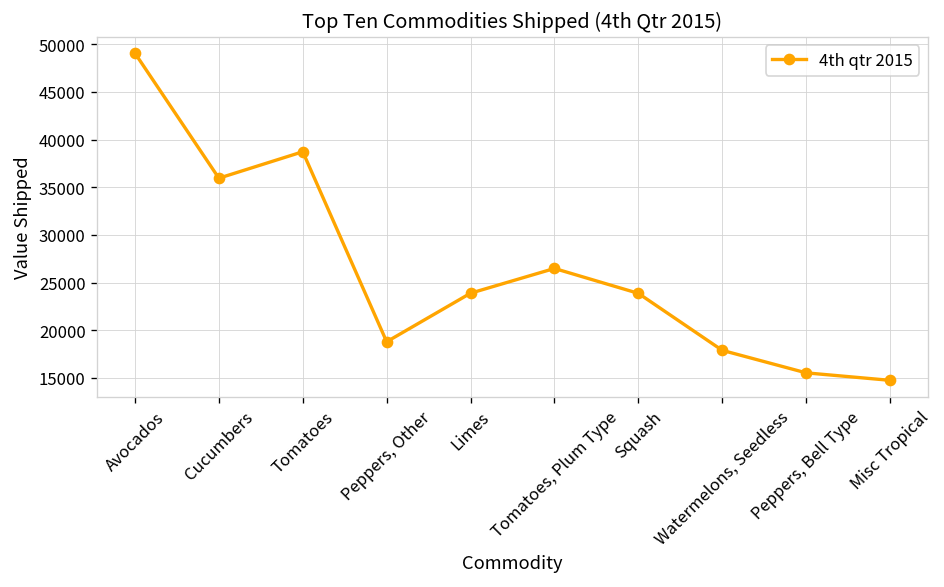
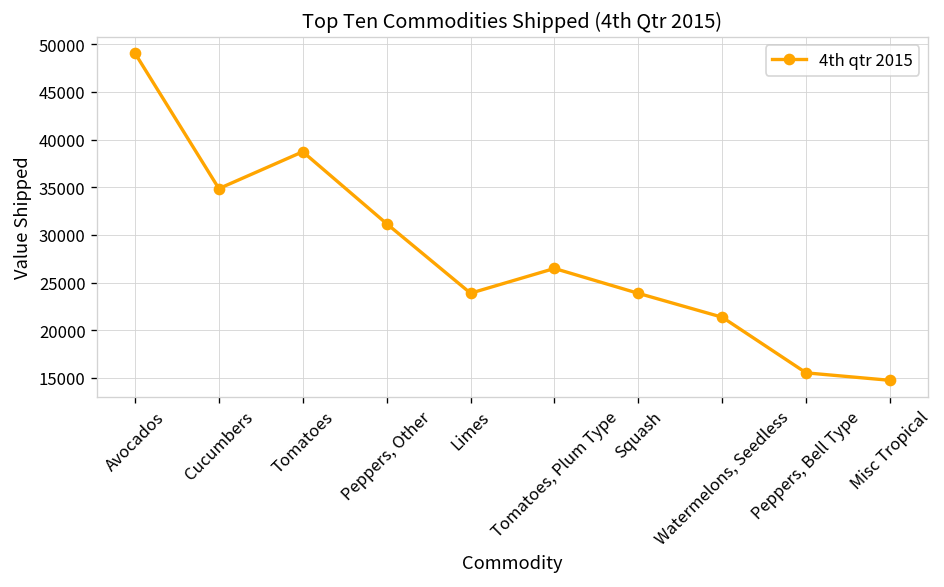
  {
    "Avocados": 49000,
-   "Cucumbers": 36000,
+   "Cucumbers": 35000,
    "Tomatoes": 39000,
-   "Peppers, Other": 19000,
+   "Peppers, Other": 31000,
    "Limes": 24000,
    "Tomatoes, Plum Type": 26000,
    "Squash": 24000,
-   "Watermelons, Seedless": 18000,
+   "Watermelons, Seedless": 21000,
    "Peppers, Bell Type": 16000,
    "Misc Tropical": 15000
  }
